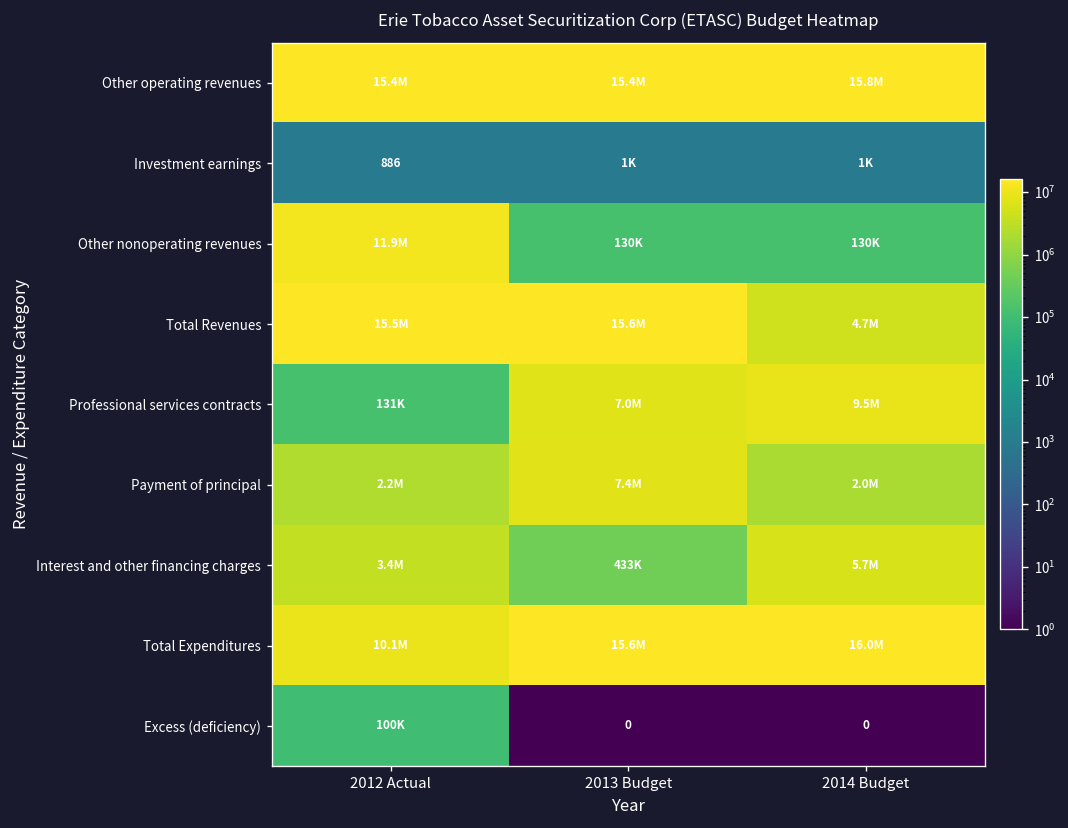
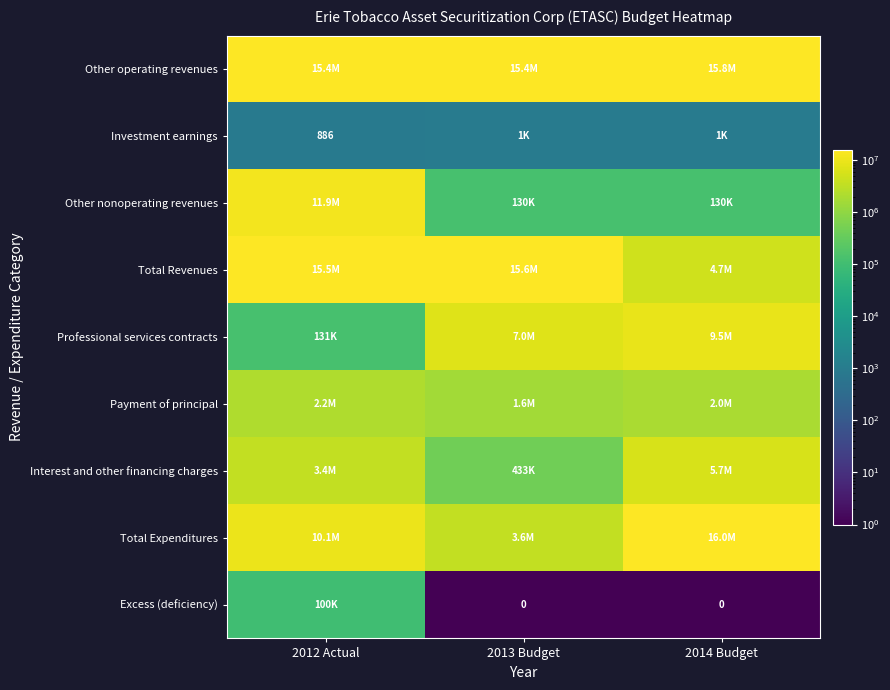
  {
    "Other operating revenues": {
      "2012 Actual": "15.4M",
      "2013 Budget": "15.4M",
      "2014 Budget": "15.8M"
    },
    "Investment earnings": {
      "2012 Actual": "886",
      "2013 Budget": "1K",
      "2014 Budget": "1K"
    },
    "Other nonoperating revenues": {
      "2012 Actual": "11.9M",
      "2013 Budget": "130K",
      "2014 Budget": "130K"
    },
    "Total Revenues": {
      "2012 Actual": "15.5M",
      "2013 Budget": "15.6M",
      "2014 Budget": "4.7M"
    },
    "Professional services contracts": {
      "2012 Actual": "131K",
      "2013 Budget": "7.0M",
      "2014 Budget": "9.5M"
    },
    "Payment of principal": {
      "2012 Actual": "2.2M",
-     "2013 Budget": "7.4M",
+     "2013 Budget": "1.6M",
      "2014 Budget": "2.0M"
    },
    "Interest and other financing charges": {
      "2012 Actual": "3.4M",
      "2013 Budget": "433K",
      "2014 Budget": "5.7M"
    },
    "Total Expenditures": {
      "2012 Actual": "10.1M",
-     "2013 Budget": "15.6M",
+     "2013 Budget": "3.6M",
      "2014 Budget": "16.0M"
    },
    "Excess (deficiency)": {
      "2012 Actual": "100K",
      "2013 Budget": "0",
      "2014 Budget": "0"
    }
  }
